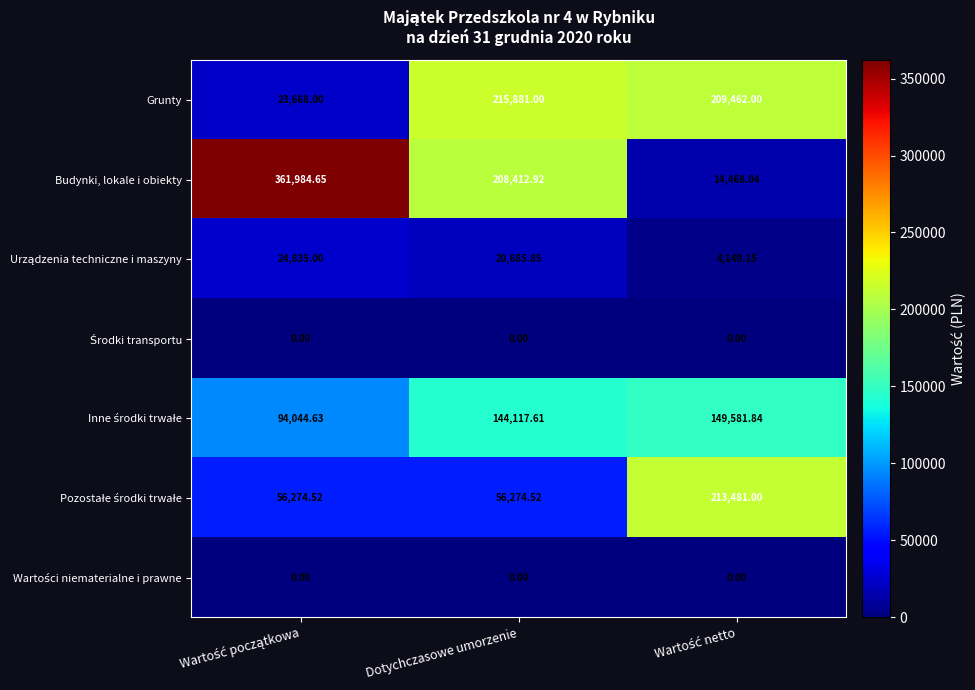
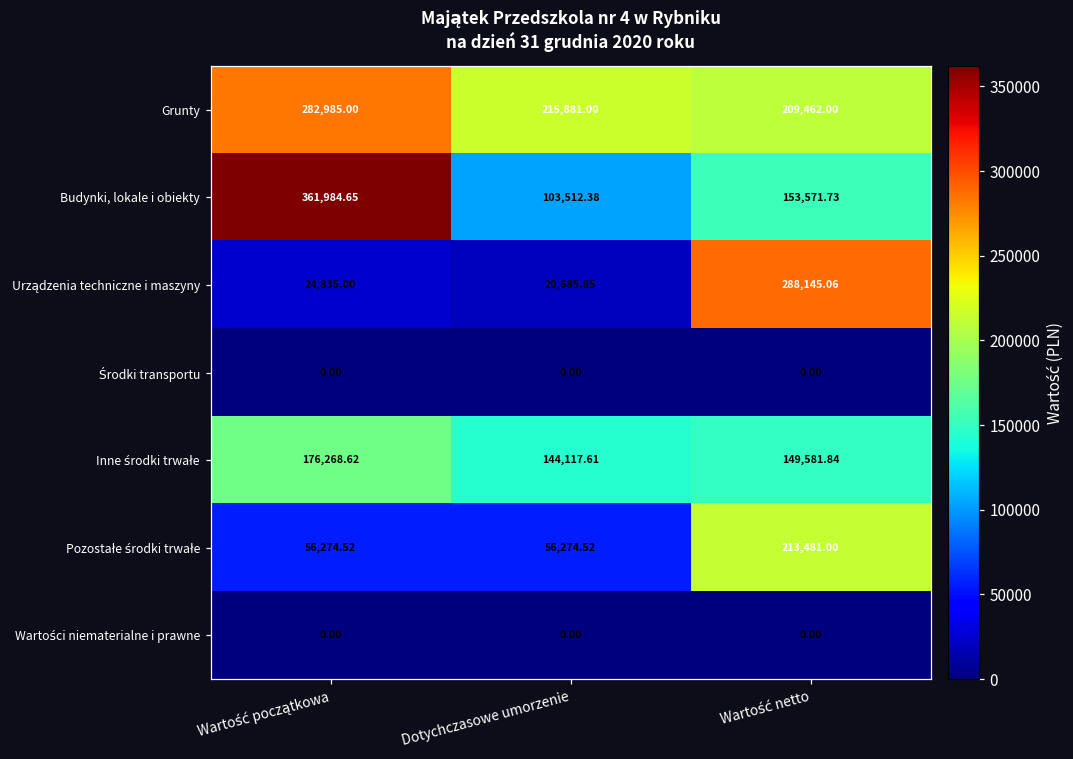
  {
    "Grunty": {
-     "Wartość początkowa": "23,688.00",
+     "Wartość początkowa": "282,985.00",
      "Dotychczasowe umorzenie": "215,881.00",
      "Wartość netto": "209,462.00"
    },
    "Budynki, lokale i obiekty": {
      "Wartość początkowa": "361,984.65",
-     "Dotychczasowe umorzenie": "208,412.92",
-     "Wartość netto": "14,468.04"
+     "Dotychczasowe umorzenie": "103,512.38",
+     "Wartość netto": "153,571.73"
    },
    "Urządzenia techniczne i maszyny": {
      "Wartość początkowa": "24,835.00",
      "Dotychczasowe umorzenie": "20,685.85",
-     "Wartość netto": "4,149.15"
+     "Wartość netto": "288,145.06"
    },
    "Środki transportu": {
      "Wartość początkowa": "0.00",
      "Dotychczasowe umorzenie": "0.00",
      "Wartość netto": "0.00"
    },
    "Inne środki trwałe": {
-     "Wartość początkowa": "94,044.63",
+     "Wartość początkowa": "176,268.62",
      "Dotychczasowe umorzenie": "144,117.61",
      "Wartość netto": "149,581.84"
    },
    "Pozostałe środki trwałe": {
      "Wartość początkowa": "56,274.52",
      "Dotychczasowe umorzenie": "56,274.52",
      "Wartość netto": "213,481.00"
    },
    "Wartości niematerialne i prawne": {
      "Wartość początkowa": "0.00",
      "Dotychczasowe umorzenie": "0.00",
      "Wartość netto": "0.00"
    }
  }
